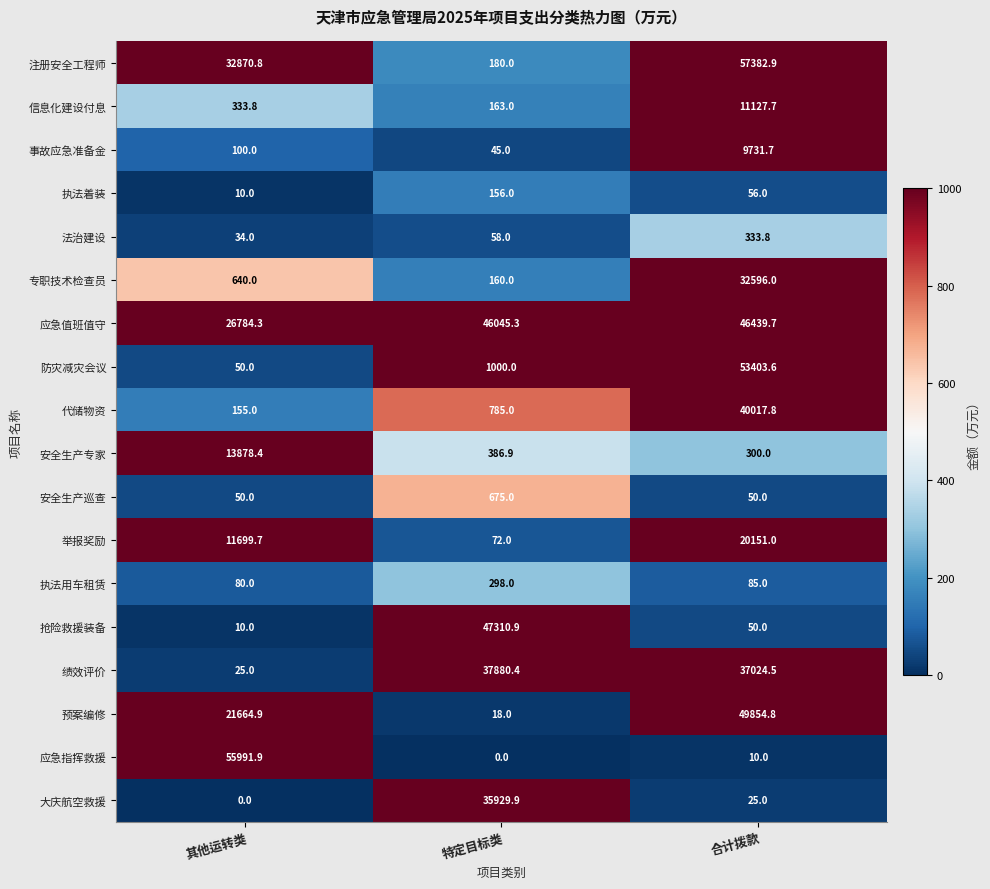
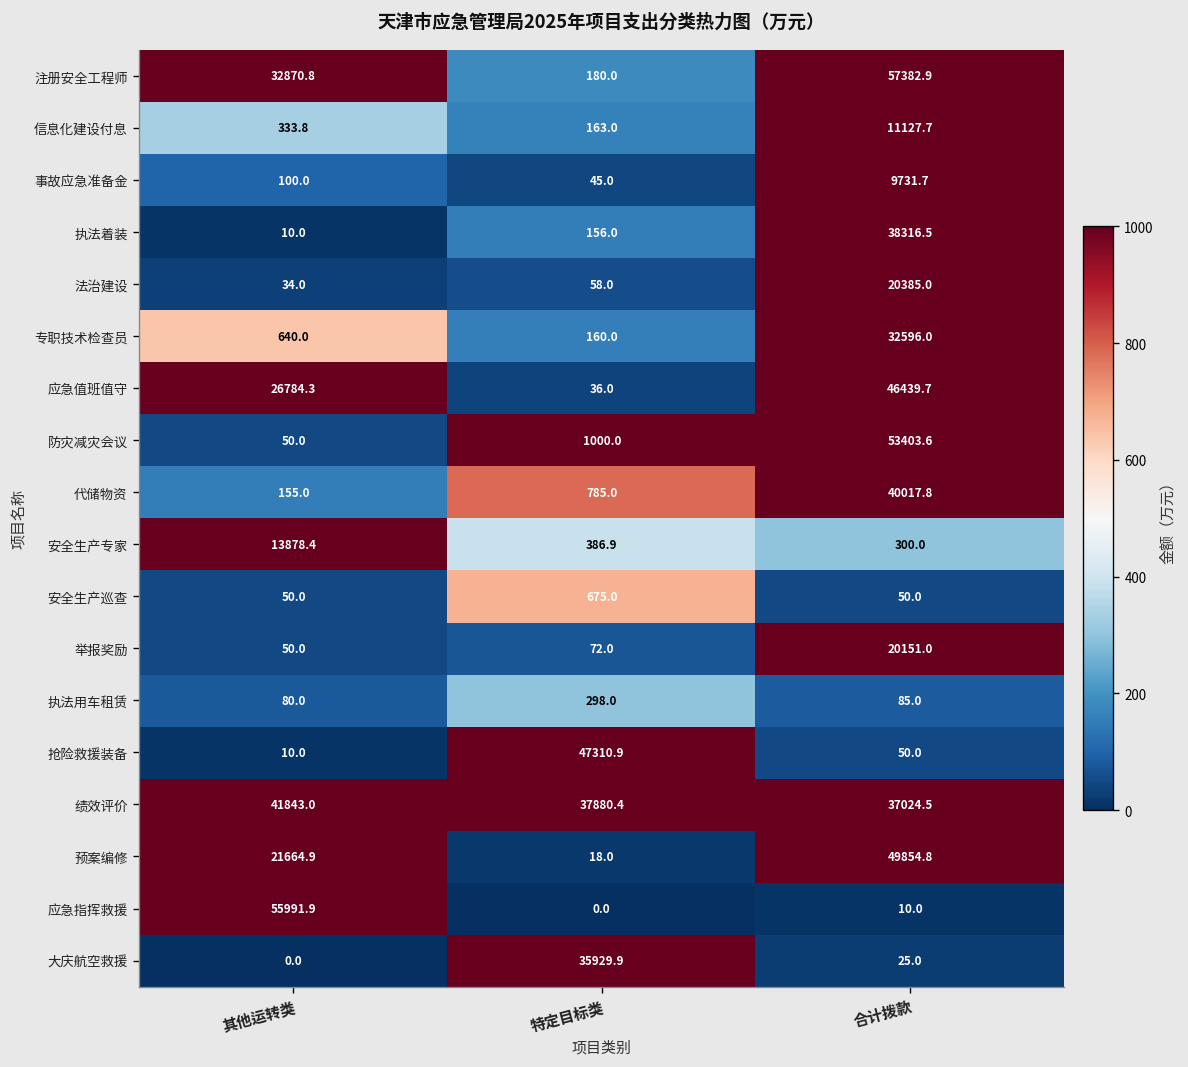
  {
    "注册安全工程师": {
      "其他运转类": 32870.8,
      "特定目标类": 180.0,
      "合计拨款": 57382.9
    },
    "信息化建设付息": {
      "其他运转类": 333.8,
      "特定目标类": 163.0,
      "合计拨款": 11127.7
    },
    "事故应急准备金": {
      "其他运转类": 100.0,
      "特定目标类": 45.0,
      "合计拨款": 9731.7
    },
    "执法着装": {
      "其他运转类": 10.0,
      "特定目标类": 156.0,
-     "合计拨款": 56.0
+     "合计拨款": 38316.5
    },
    "法治建设": {
      "其他运转类": 34.0,
      "特定目标类": 58.0,
-     "合计拨款": 333.8
+     "合计拨款": 20385.0
    },
    "专职技术检查员": {
      "其他运转类": 640.0,
      "特定目标类": 160.0,
      "合计拨款": 32596.0
    },
    "应急值班值守": {
      "其他运转类": 26784.3,
-     "特定目标类": 46045.3,
+     "特定目标类": 36.0,
      "合计拨款": 46439.7
    },
    "防灾减灾会议": {
      "其他运转类": 50.0,
      "特定目标类": 1000.0,
      "合计拨款": 53403.6
    },
    "代储物资": {
      "其他运转类": 155.0,
      "特定目标类": 785.0,
      "合计拨款": 40017.8
    },
    "安全生产专家": {
      "其他运转类": 13878.4,
      "特定目标类": 386.9,
      "合计拨款": 300.0
    },
    "安全生产巡查": {
      "其他运转类": 50.0,
      "特定目标类": 675.0,
      "合计拨款": 50.0
    },
    "举报奖励": {
-     "其他运转类": 11699.7,
+     "其他运转类": 50.0,
      "特定目标类": 72.0,
      "合计拨款": 20151.0
    },
    "执法用车租赁": {
      "其他运转类": 80.0,
      "特定目标类": 298.0,
      "合计拨款": 85.0
    },
    "抢险救援装备": {
      "其他运转类": 10.0,
      "特定目标类": 47310.9,
      "合计拨款": 50.0
    },
    "绩效评价": {
-     "其他运转类": 25.0,
+     "其他运转类": 41843.0,
      "特定目标类": 37880.4,
      "合计拨款": 37024.5
    },
    "预案编修": {
      "其他运转类": 21664.9,
      "特定目标类": 18.0,
      "合计拨款": 49854.8
    },
    "应急指挥救援": {
      "其他运转类": 55991.9,
      "特定目标类": 0.0,
      "合计拨款": 10.0
    },
    "大庆航空救援": {
      "其他运转类": 0.0,
      "特定目标类": 35929.9,
      "合计拨款": 25.0
    }
  }
